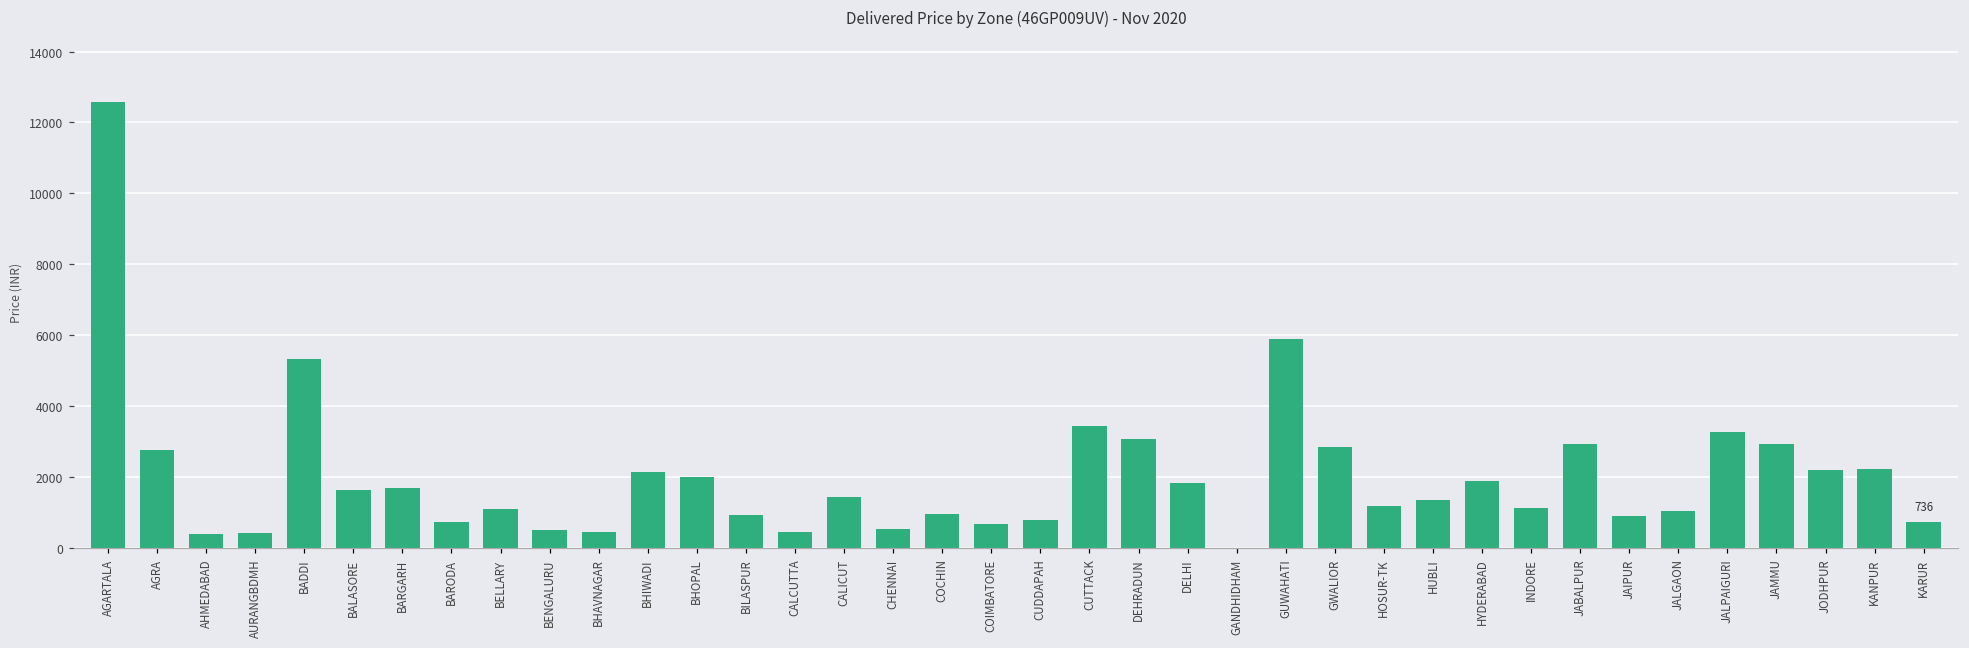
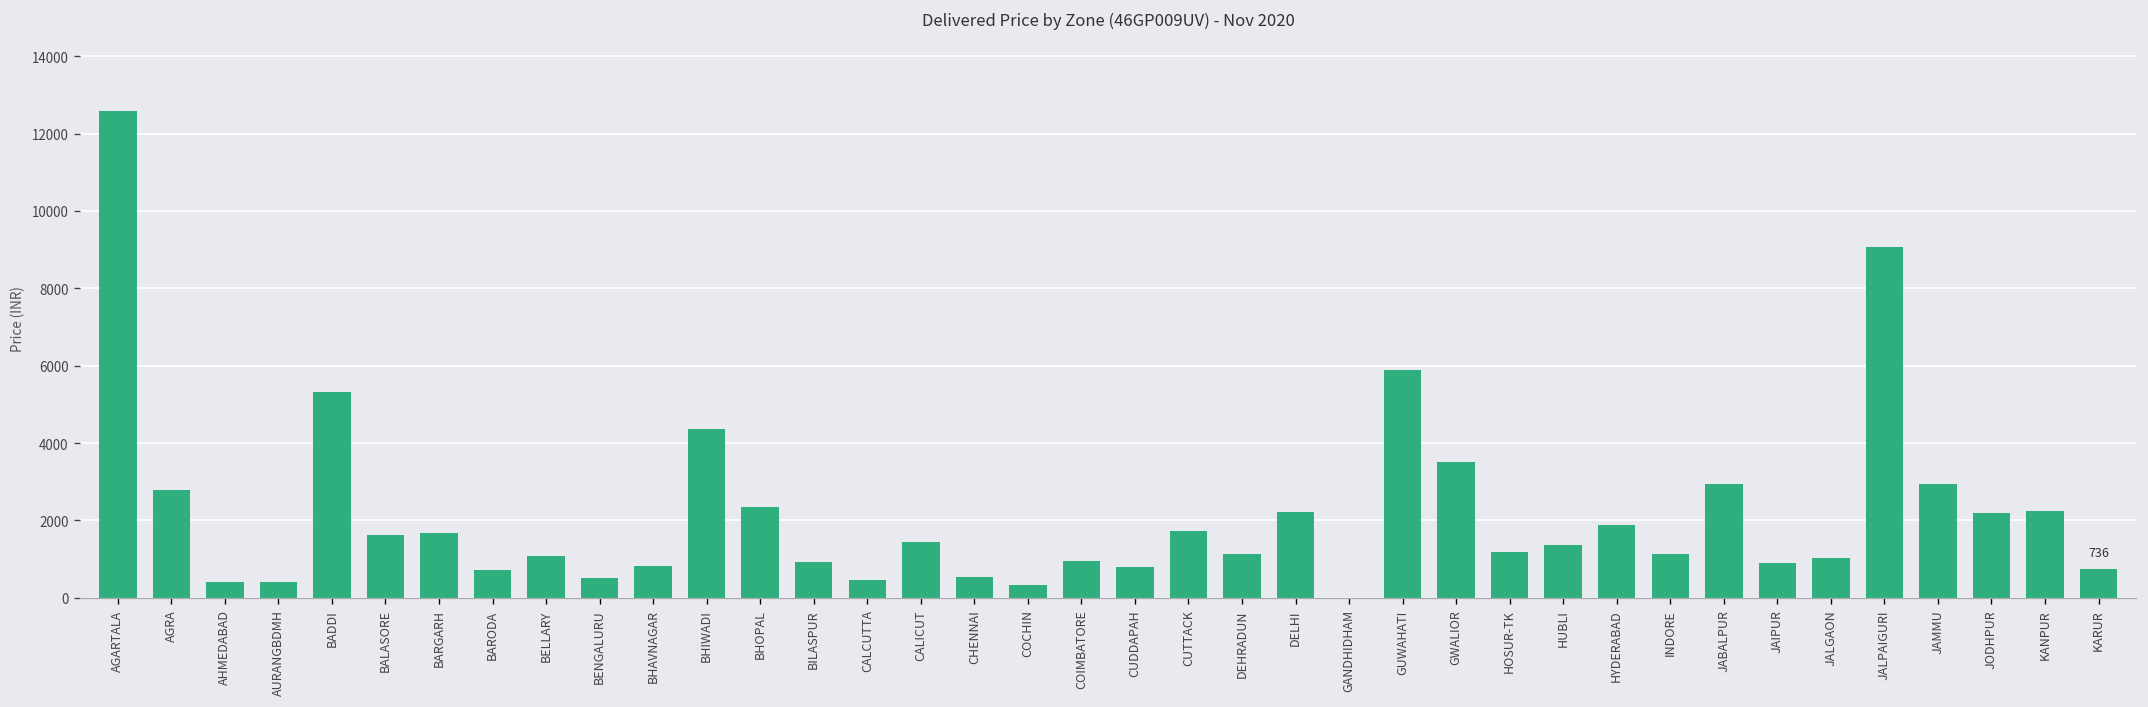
  {
    "AGARTALA": 12600,
    "AGRA": 2800,
    "AHMEDABAD": 400,
    "AURANGBDMH": 400,
    "BADDI": 5300,
    "BALASORE": 1600,
    "BARGARH": 1700,
    "BARODA": 700,
    "BELLARY": 1100,
    "BENGALURU": 500,
-   "BHAVNAGAR": 500,
-   "BHIWADI": 2100,
-   "BHOPAL": 2000,
+   "BHAVNAGAR": 800,
+   "BHIWADI": 4400,
+   "BHOPAL": 2400,
    "BILASPUR": 900,
    "CALCUTTA": 500,
    "CALICUT": 1400,
    "CHENNAI": 500,
-   "COCHIN": 1000,
-   "COIMBATORE": 700,
+   "COCHIN": 300,
+   "COIMBATORE": 900,
    "CUDDAPAH": 800,
-   "CUTTACK": 3400,
-   "DEHRADUN": 3100,
-   "DELHI": 1800,
+   "CUTTACK": 1700,
+   "DEHRADUN": 1100,
+   "DELHI": 2200,
    "GANDHIDHAM": 0,
    "GUWAHATI": 5900,
-   "GWALIOR": 2800,
+   "GWALIOR": 3500,
    "HOSUR-TK": 1200,
    "HUBLI": 1400,
    "HYDERABAD": 1900,
    "INDORE": 1100,
    "JABALPUR": 2900,
    "JAIPUR": 900,
    "JALGAON": 1000,
-   "JALPAIGURI": 3300,
+   "JALPAIGURI": 9100,
    "JAMMU": 2900,
    "JODHPUR": 2200,
    "KANPUR": 2200
  }
